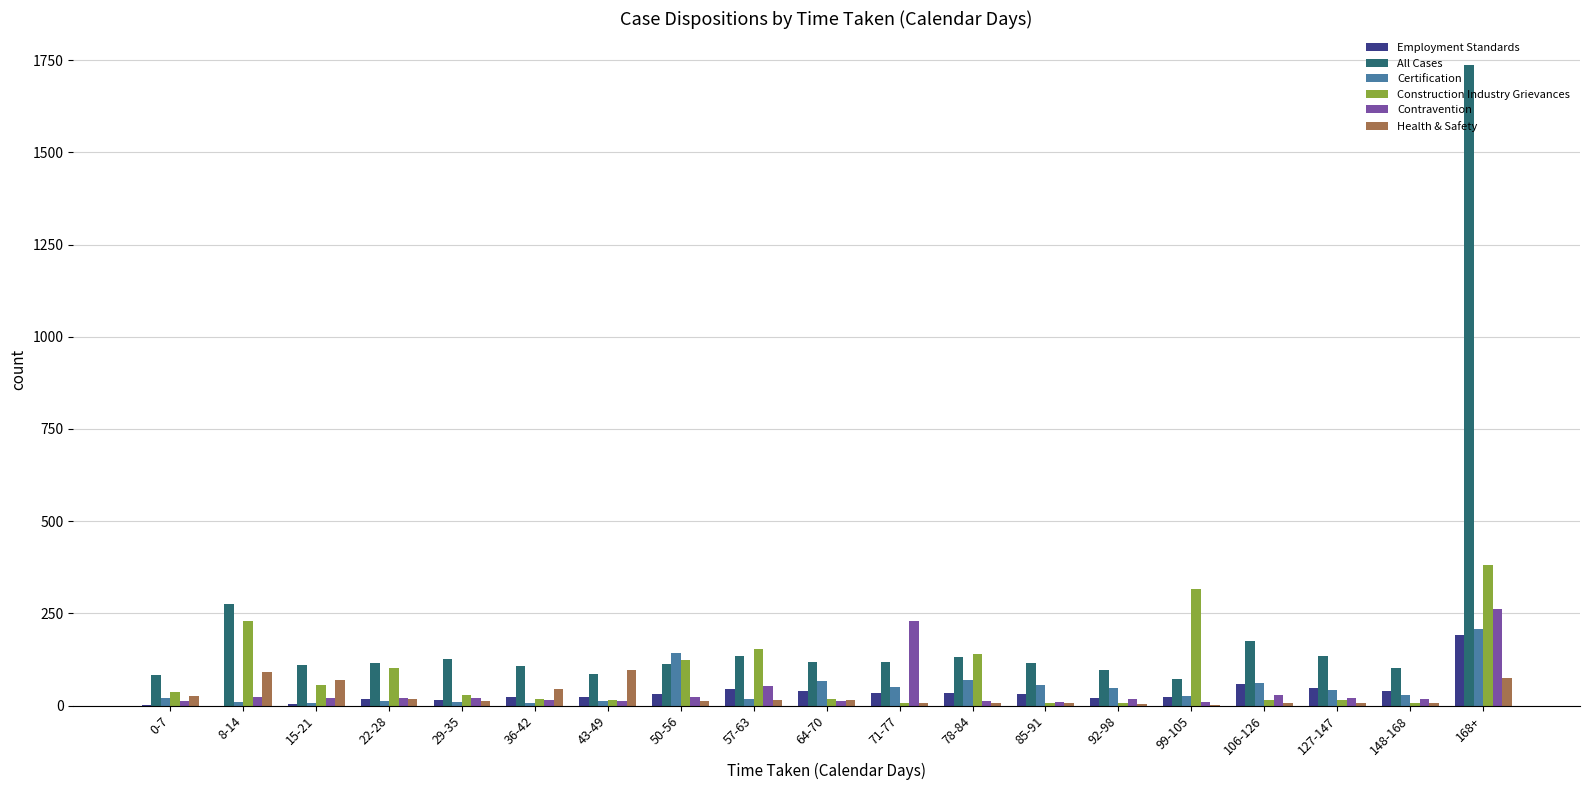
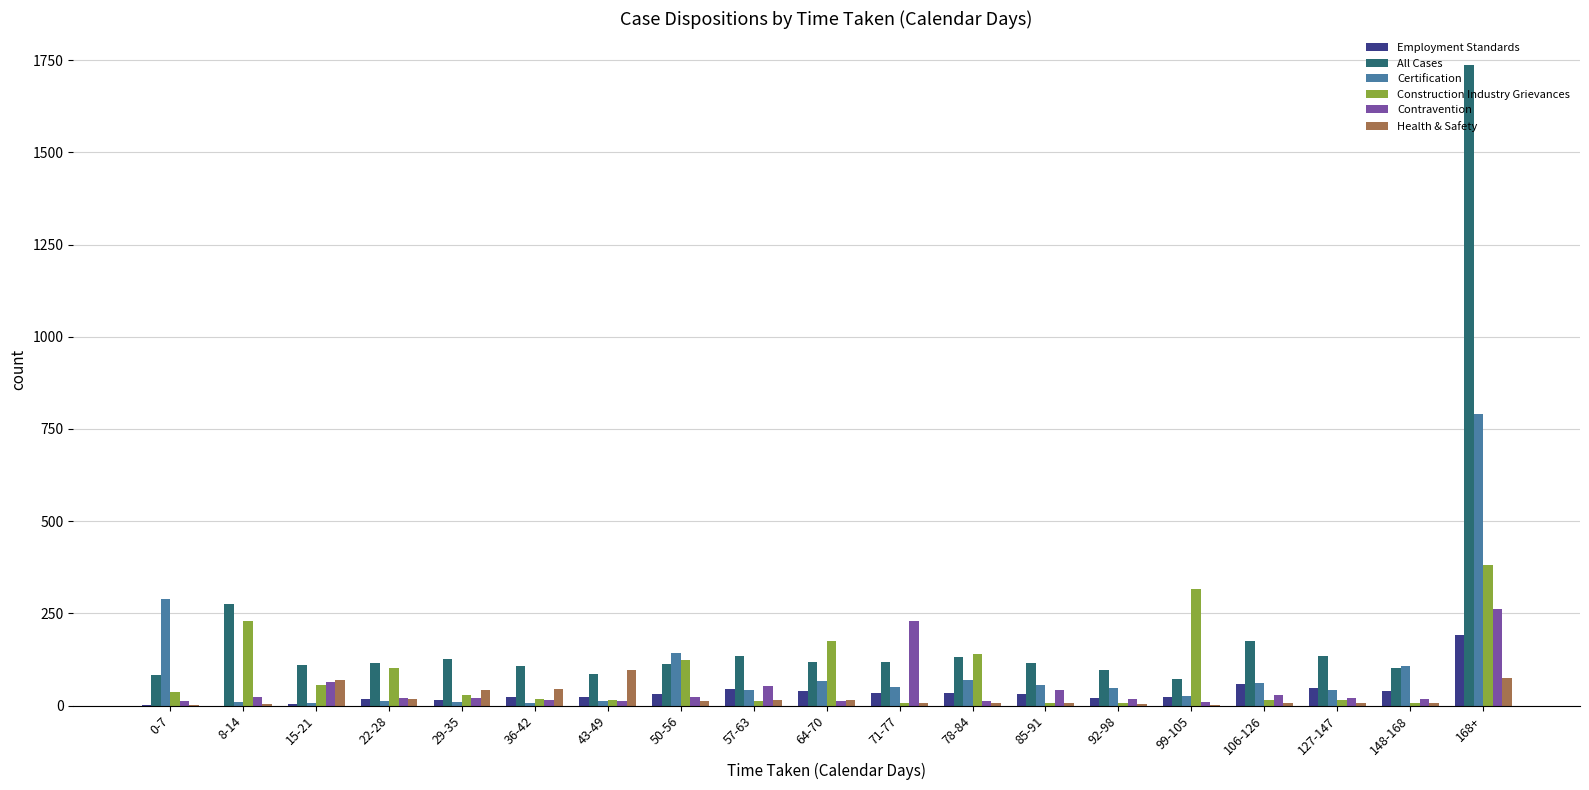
  {
    "Certification": {
-     "0-7": 20,
+     "0-7": 290,
      "8-14": 10,
      "15-21": 10,
      "22-28": 10,
      "29-35": 10,
      "36-42": 10,
      "43-49": 10,
      "50-56": 140,
-     "57-63": 20,
+     "57-63": 40,
      "64-70": 70,
      "71-77": 50,
      "78-84": 70,
      "85-91": 60,
      "92-98": 50,
      "99-105": 30,
      "106-126": 60,
      "127-147": 40,
-     "148-168": 30,
-     "168+": 210
+     "148-168": 110,
+     "168+": 790
    },
    "Construction Industry Grievances": {
      "0-7": 40,
      "8-14": 230,
      "15-21": 60,
      "22-28": 100,
      "29-35": 30,
      "36-42": 20,
      "43-49": 20,
      "50-56": 120,
-     "57-63": 150,
-     "64-70": 20,
+     "57-63": 10,
+     "64-70": 170,
      "71-77": 10,
      "78-84": 140,
      "85-91": 10,
      "99-105": 320,
      "106-126": 20,
      "127-147": 10,
      "148-168": 10,
      "168+": 380
    },
    "Contravention": {
      "0-7": 10,
      "8-14": 20,
-     "15-21": 20,
+     "15-21": 60,
      "22-28": 20,
      "29-35": 20,
      "36-42": 10,
      "43-49": 10,
      "50-56": 20,
      "57-63": 50,
      "64-70": 10,
      "71-77": 230,
      "78-84": 10,
-     "85-91": 10,
+     "85-91": 40,
      "92-98": 20,
      "99-105": 10,
      "106-126": 30,
      "127-147": 20,
      "148-168": 20,
      "168+": 260
    },
    "Health & Safety": {
-     "0-7": 30,
-     "8-14": 90,
+     "0-7": 0,
+     "8-14": 0,
      "15-21": 70,
      "22-28": 20,
-     "29-35": 10,
+     "29-35": 40,
      "36-42": 40,
      "43-49": 100,
      "50-56": 10,
      "57-63": 10,
      "64-70": 10,
      "71-77": 10,
      "85-91": 10,
      "106-126": 10,
      "127-147": 10,
      "168+": 70
    }
  }
